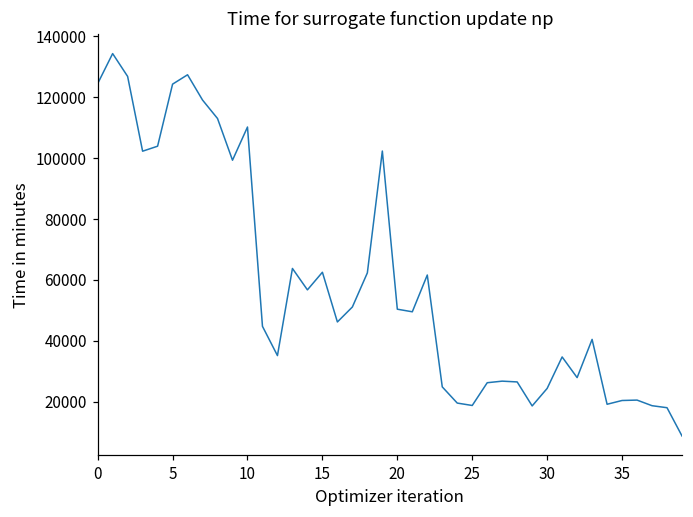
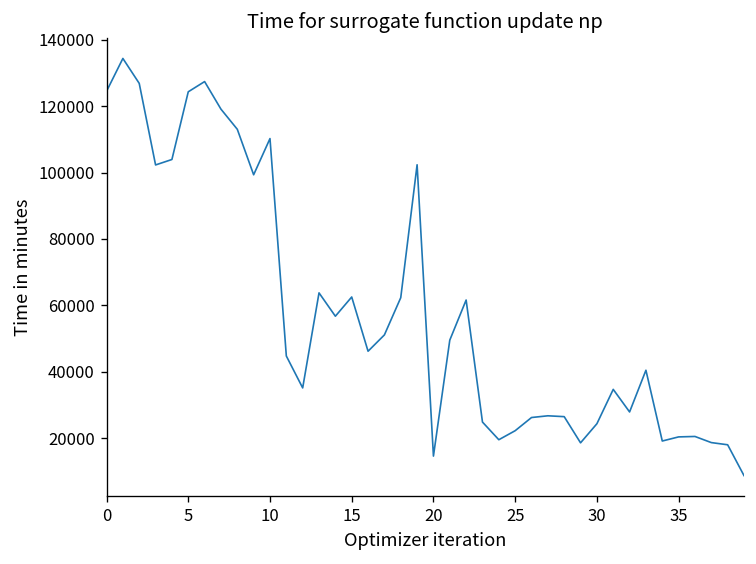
  {
    "0": 124000,
    "5": 124000,
    "10": 110000,
    "15": 63000,
-   "20": 50000,
-   "25": 19000,
+   "20": 15000,
+   "25": 22000,
    "30": 24000,
    "35": 20000
  }
